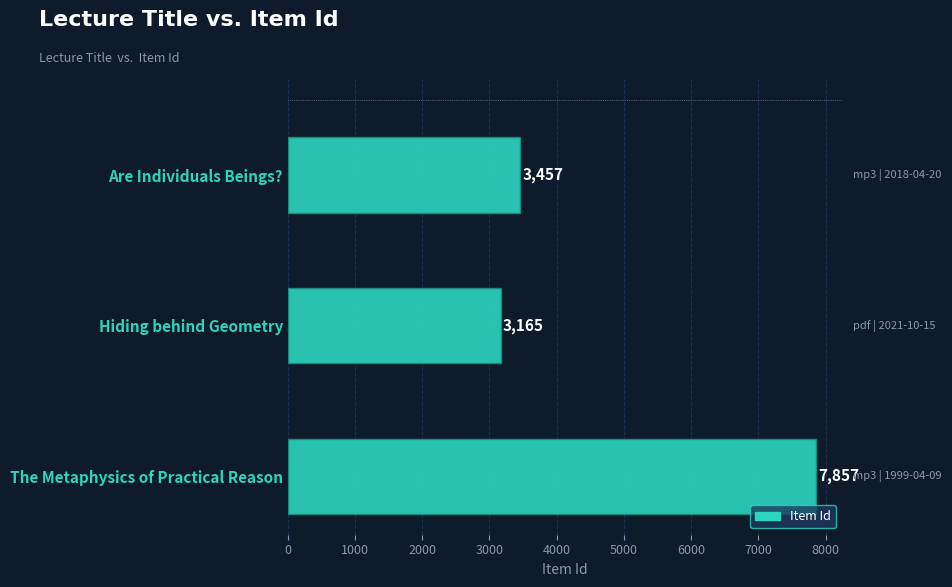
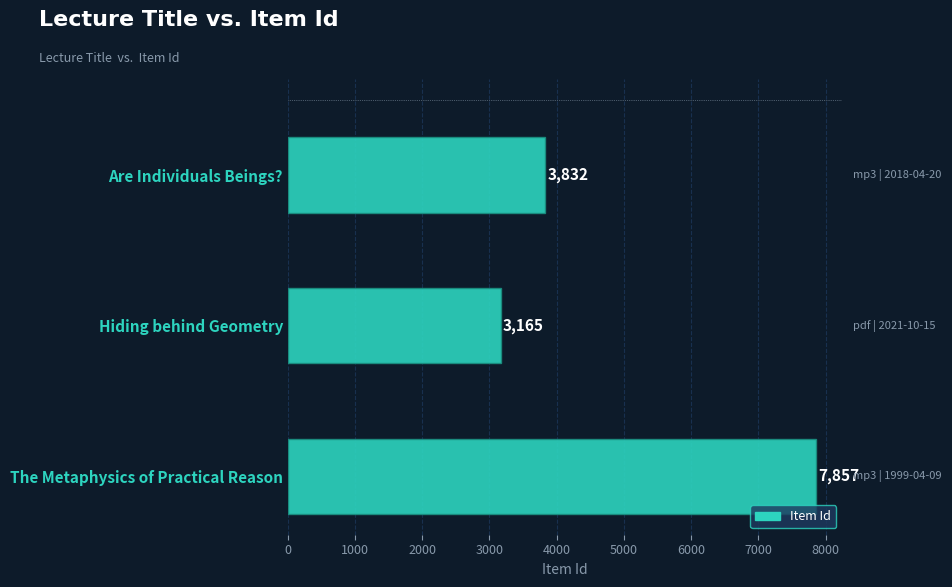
  {
-   "Are Individuals Beings?": "3,457",
+   "Are Individuals Beings?": "3,832",
    "Hiding behind Geometry": "3,165",
    "The Metaphysics of Practical Reason": "7,857"
  }
